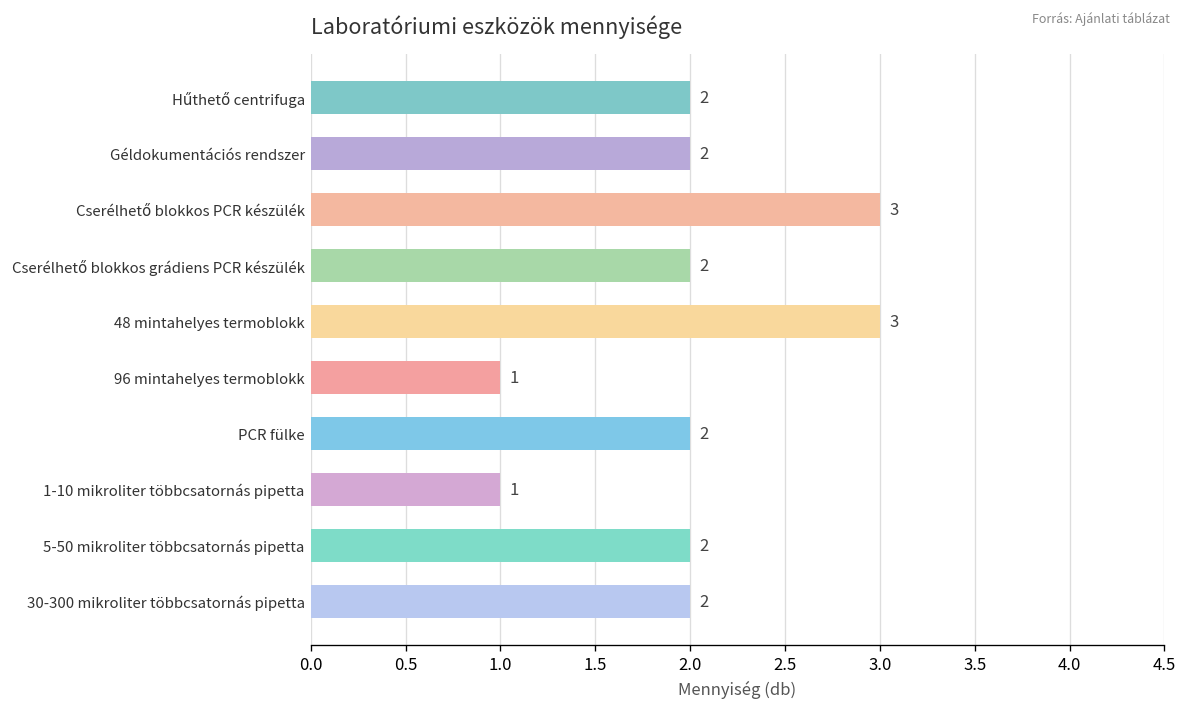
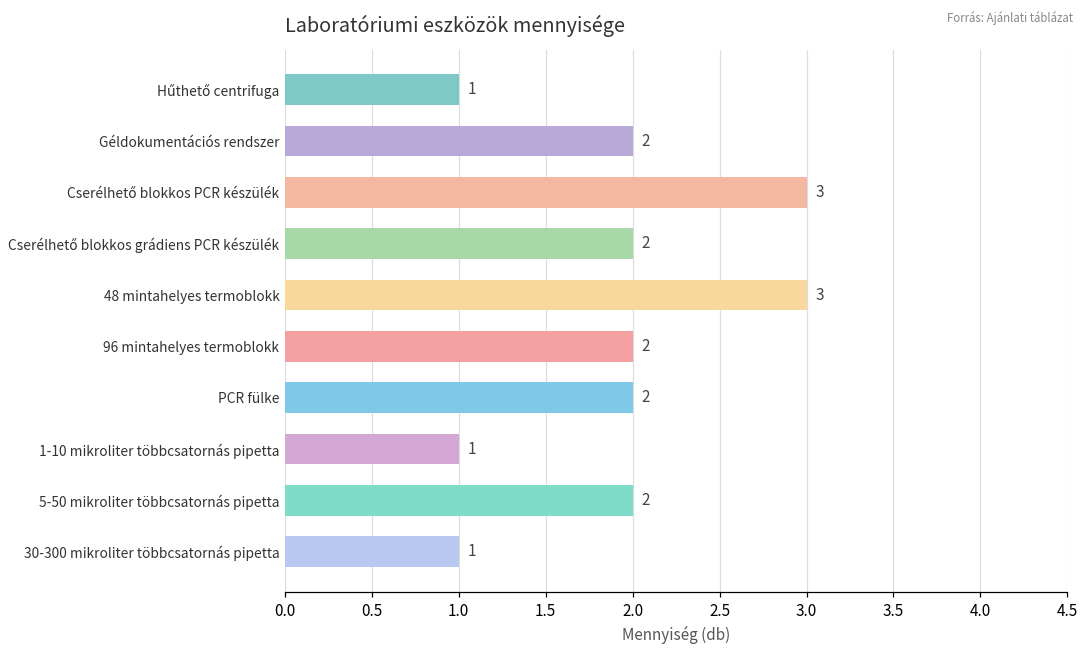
  {
-   "Hűthető centrifuga": 2,
+   "Hűthető centrifuga": 1,
    "Géldokumentációs rendszer": 2,
    "Cserélhető blokkos PCR készülék": 3,
    "Cserélhető blokkos grádiens PCR készülék": 2,
    "48 mintahelyes termoblokk": 3,
-   "96 mintahelyes termoblokk": 1,
+   "96 mintahelyes termoblokk": 2,
    "PCR fülke": 2,
    "1-10 mikroliter többcsatornás pipetta": 1,
    "5-50 mikroliter többcsatornás pipetta": 2,
-   "30-300 mikroliter többcsatornás pipetta": 2
+   "30-300 mikroliter többcsatornás pipetta": 1
  }
